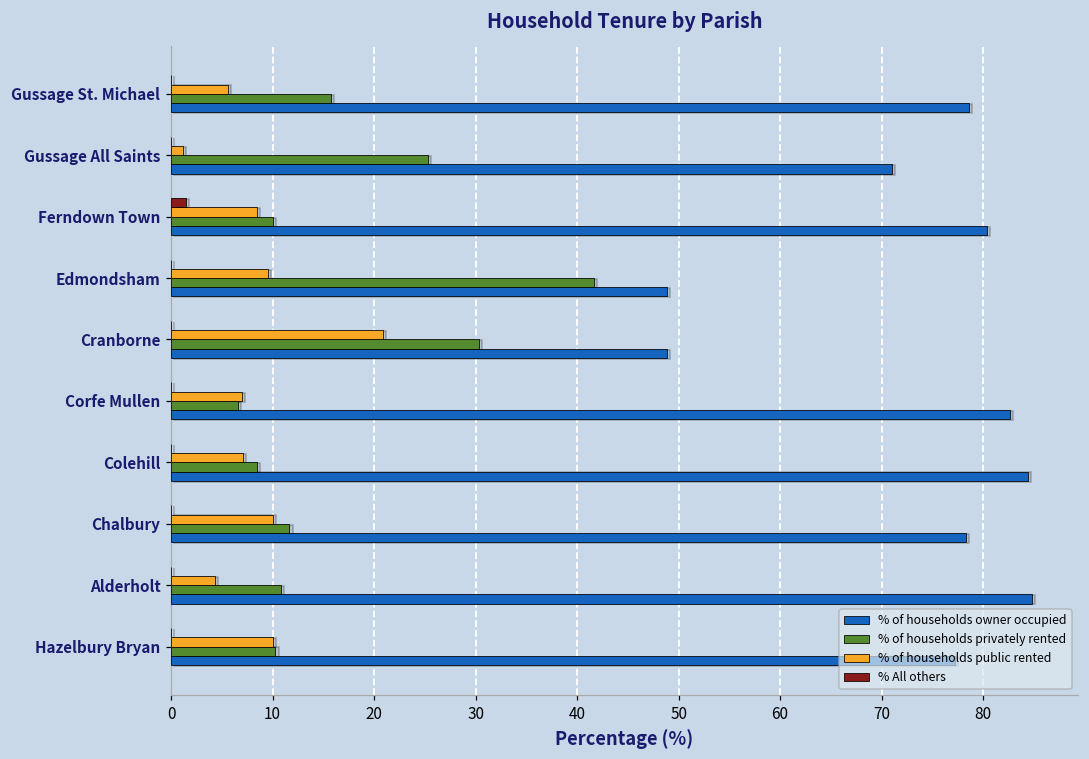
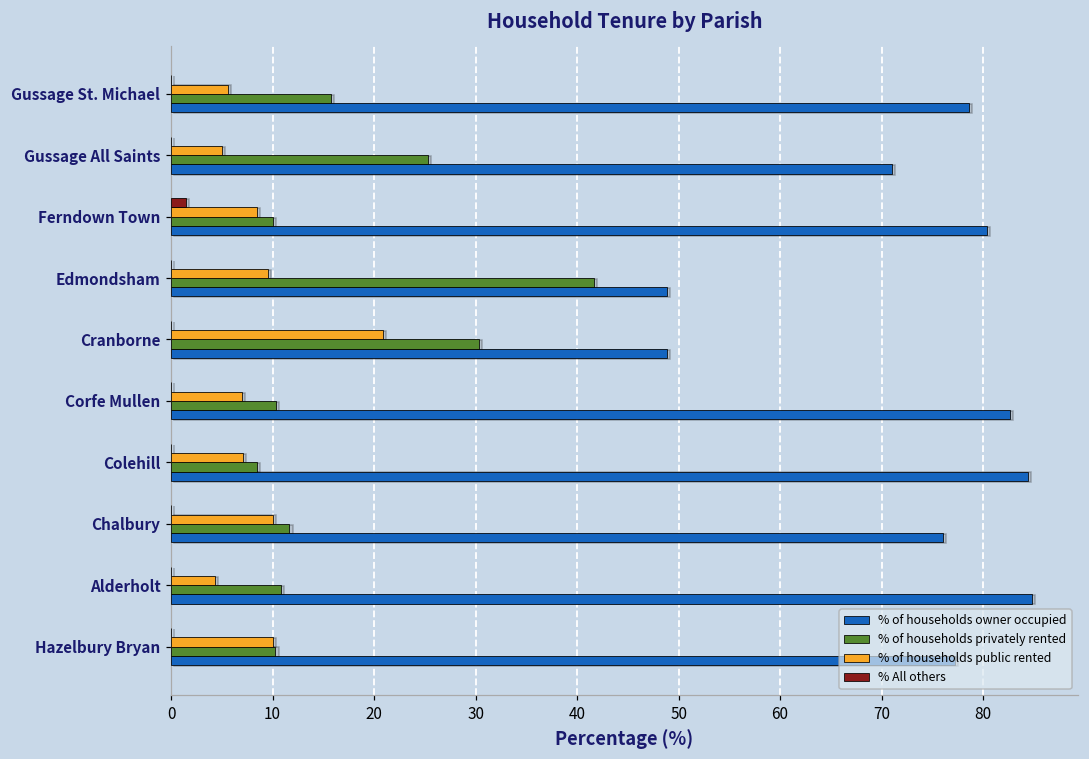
  {
    "% of households owner occupied": {
      "Gussage St. Michael": 79,
      "Gussage All Saints": 71,
      "Ferndown Town": 80,
      "Edmondsham": 49,
      "Cranborne": 49,
      "Corfe Mullen": 83,
      "Colehill": 84,
-     "Chalbury": 78,
+     "Chalbury": 76,
      "Alderholt": 85
    },
    "% of households privately rented": {
      "Gussage St. Michael": 16,
      "Gussage All Saints": 25,
      "Ferndown Town": 10,
      "Edmondsham": 42,
      "Cranborne": 30,
-     "Corfe Mullen": 7,
+     "Corfe Mullen": 10,
      "Colehill": 8,
      "Chalbury": 12,
      "Alderholt": 11,
      "Hazelbury Bryan": 10
    },
    "% of households public rented": {
      "Gussage St. Michael": 6,
-     "Gussage All Saints": 1,
+     "Gussage All Saints": 5,
      "Ferndown Town": 9,
      "Edmondsham": 10,
      "Cranborne": 21,
      "Corfe Mullen": 7,
      "Colehill": 7,
      "Chalbury": 10,
      "Alderholt": 4,
      "Hazelbury Bryan": 10
    },
    "% All others": {
      "Gussage St. Michael": 0,
      "Gussage All Saints": 0,
      "Ferndown Town": 2,
      "Edmondsham": 0,
      "Cranborne": 0,
      "Corfe Mullen": 0,
      "Chalbury": 0,
      "Alderholt": 0,
      "Hazelbury Bryan": 0
    }
  }
